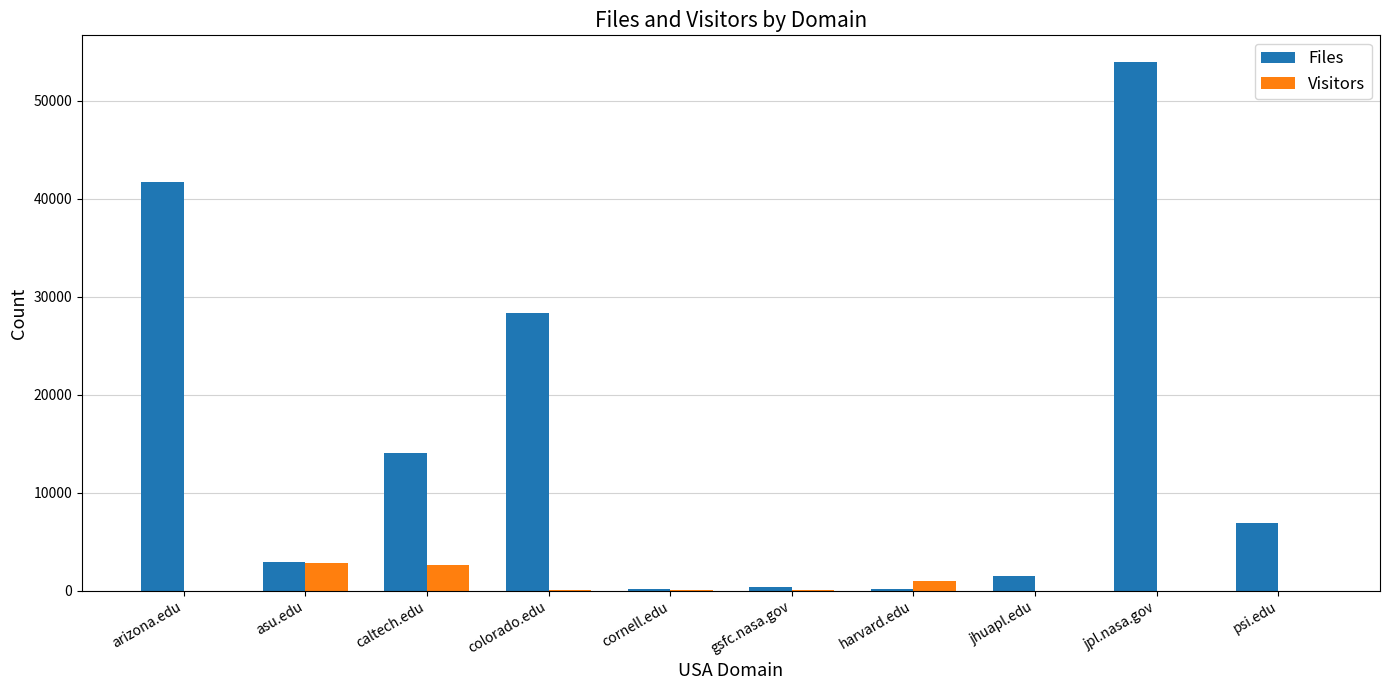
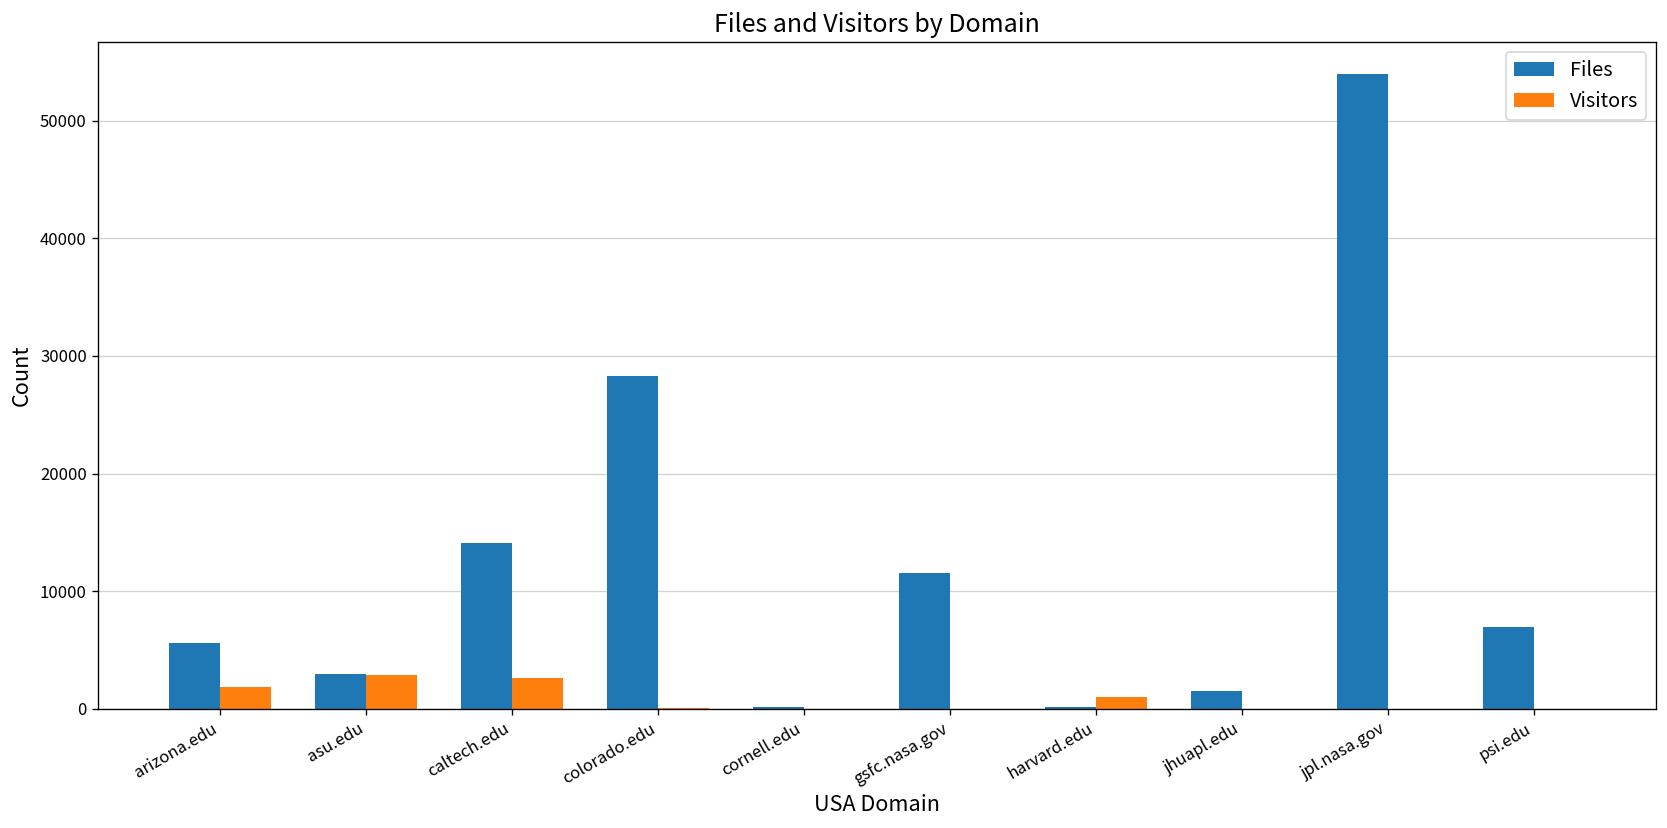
  {
    "Files": {
-     "arizona.edu": 42000,
+     "arizona.edu": 6000,
      "asu.edu": 3000,
      "caltech.edu": 14000,
      "colorado.edu": 28000,
-     "gsfc.nasa.gov": 0,
+     "gsfc.nasa.gov": 12000,
      "jhuapl.edu": 1000,
      "jpl.nasa.gov": 54000,
      "psi.edu": 7000
    },
    "Visitors": {
-     "arizona.edu": 0,
+     "arizona.edu": 2000,
      "asu.edu": 3000,
      "caltech.edu": 3000,
      "harvard.edu": 1000
    }
  }
